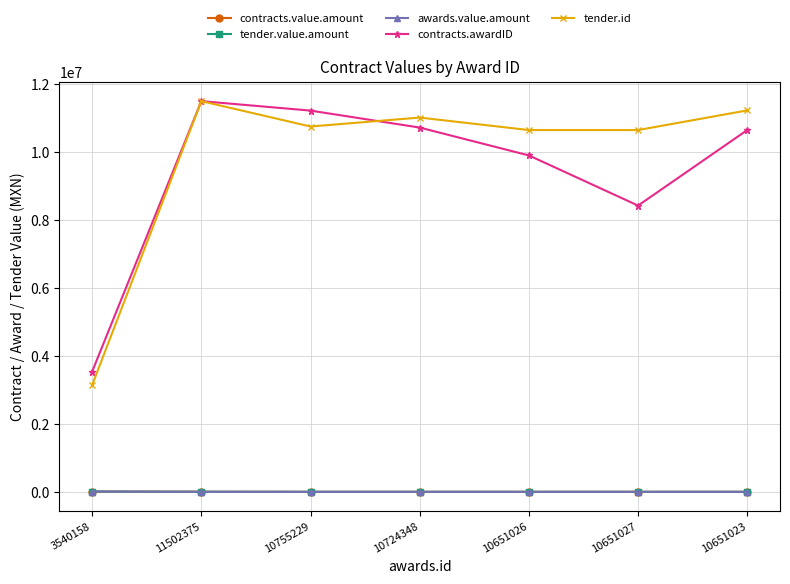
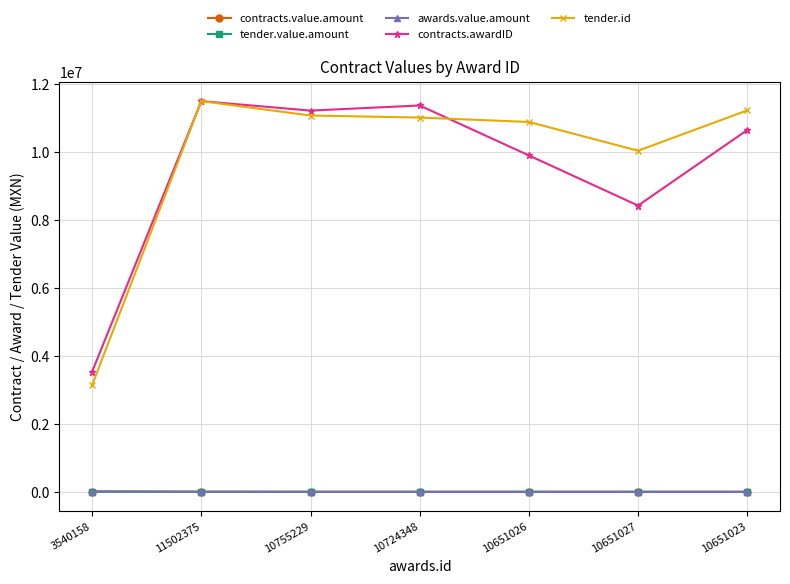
  {
    "awards.value.amount": {
      "3540158": 0,
      "11502375": 0,
      "10755229": 0,
      "10724348": 0,
      "10651026": 0,
      "10651027": 0,
      "10651023": 0
    },
    "contracts.awardID": {
      "3540158": 3500000,
      "10755229": 11200000,
-     "10724348": 10700000,
+     "10724348": 11400000,
      "10651026": 9900000,
      "10651027": 8400000,
      "10651023": 10700000
    },
    "tender.id": {
      "3540158": 3100000,
-     "10755229": 10800000,
+     "10755229": 11100000,
      "10724348": 11000000,
-     "10651026": 10700000,
-     "10651027": 10700000,
+     "10651026": 10900000,
+     "10651027": 10000000,
      "10651023": 11200000
    }
  }
